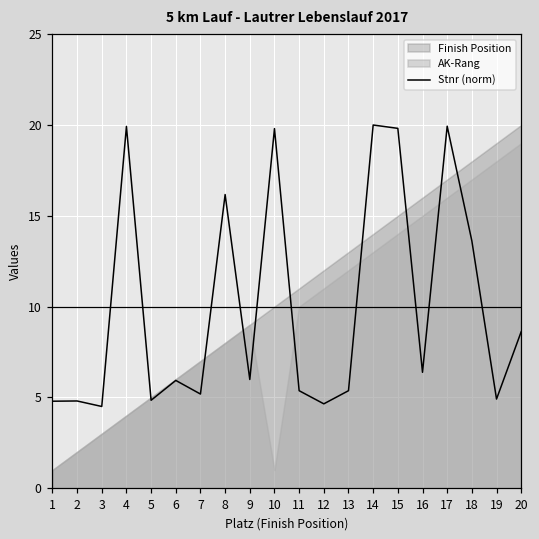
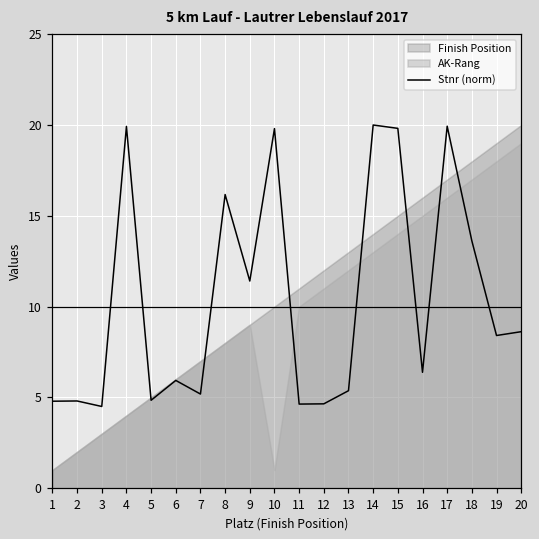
  {
    "Stnr (norm)": {
      "1": 4.8,
      "2": 4.8,
      "3": 4.5,
      "4": 19.9,
      "5": 4.8,
      "7": 5.2,
      "8": 16.2,
-     "9": 6.0,
+     "9": 11.4,
      "10": 19.8,
-     "11": 5.4,
+     "11": 4.6,
      "12": 4.6,
      "13": 5.4,
      "14": 20.0,
      "15": 19.8,
      "16": 6.4,
      "17": 19.9,
      "18": 13.6,
-     "19": 4.9,
+     "19": 8.4,
      "20": 8.6
    }
  }
